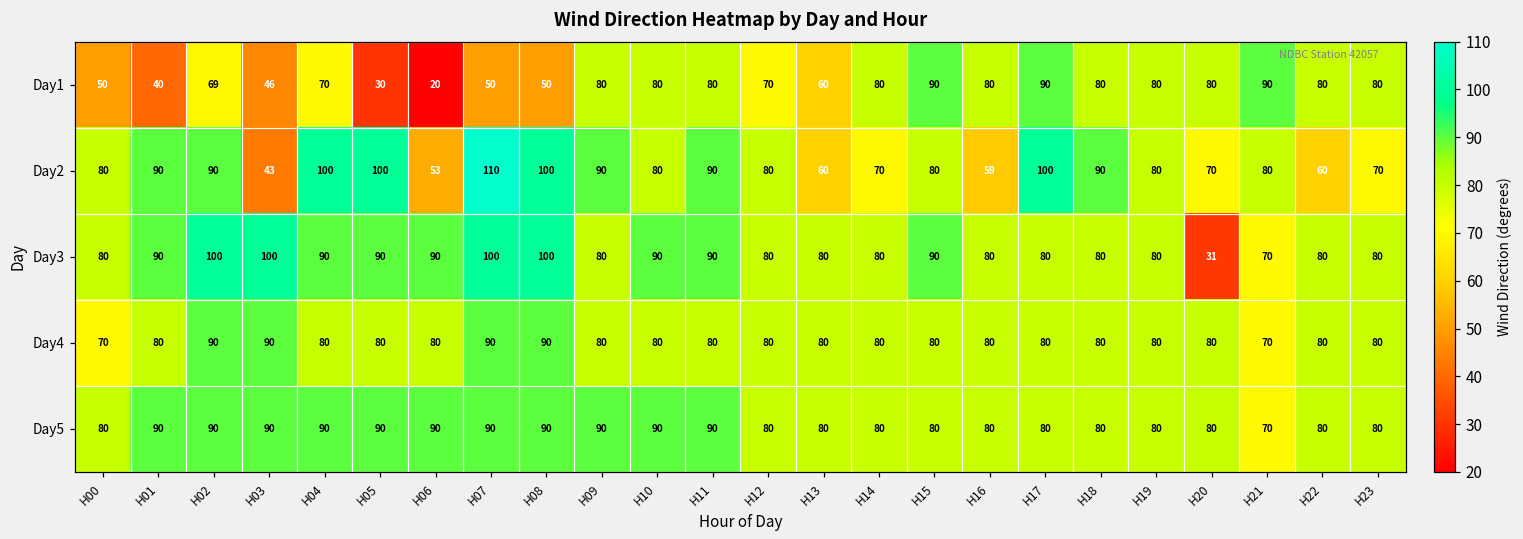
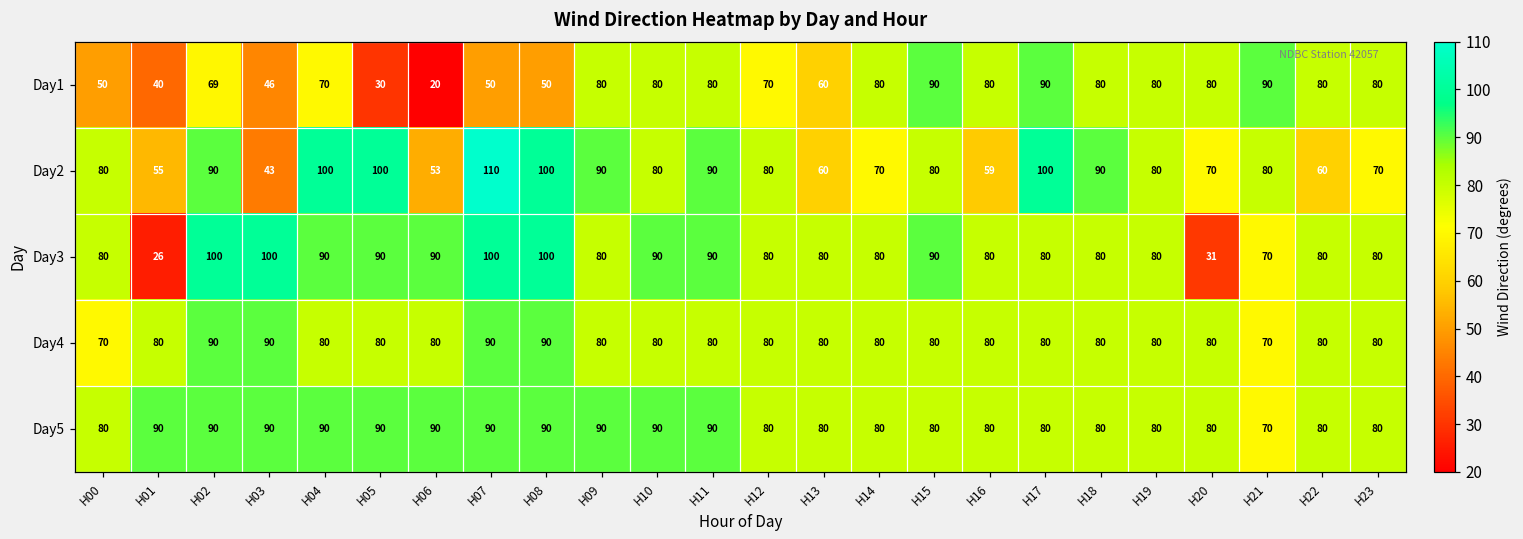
  {
    "Day1": {
      "H00": 50,
      "H01": 40,
      "H02": 69,
      "H03": 46,
      "H04": 70,
      "H05": 30,
      "H06": 20,
      "H07": 50,
      "H08": 50,
      "H09": 80,
      "H10": 80,
      "H11": 80,
      "H12": 70,
      "H13": 60,
      "H14": 80,
      "H15": 90,
      "H16": 80,
      "H17": 90,
      "H18": 80,
      "H19": 80,
      "H20": 80,
      "H21": 90,
      "H23": 80
    },
    "Day2": {
      "H00": 80,
-     "H01": 90,
+     "H01": 55,
      "H02": 90,
      "H03": 43,
      "H04": 100,
      "H05": 100,
      "H06": 53,
      "H07": 110,
      "H08": 100,
      "H09": 90,
      "H10": 80,
      "H11": 90,
      "H12": 80,
      "H13": 60,
      "H14": 70,
      "H15": 80,
      "H16": 59,
      "H17": 100,
      "H18": 90,
      "H19": 80,
      "H20": 70,
      "H21": 80,
      "H22": 60,
      "H23": 70
    },
    "Day3": {
      "H00": 80,
-     "H01": 90,
+     "H01": 26,
      "H02": 100,
      "H03": 100,
      "H04": 90,
      "H05": 90,
      "H06": 90,
      "H07": 100,
      "H08": 100,
      "H09": 80,
      "H10": 90,
      "H11": 90,
      "H12": 80,
      "H13": 80,
      "H14": 80,
      "H15": 90,
      "H16": 80,
      "H17": 80,
      "H18": 80,
      "H19": 80,
      "H20": 31,
      "H21": 70,
      "H22": 80,
      "H23": 80
    },
    "Day4": {
      "H00": 70,
      "H01": 80,
      "H02": 90,
      "H03": 90,
      "H04": 80,
      "H05": 80,
      "H06": 80,
      "H07": 90,
      "H08": 90,
      "H09": 80,
      "H10": 80,
      "H11": 80,
      "H12": 80,
      "H13": 80,
      "H14": 80,
      "H15": 80,
      "H16": 80,
      "H17": 80,
      "H18": 80,
      "H19": 80,
      "H20": 80,
      "H21": 70,
      "H22": 80,
      "H23": 80
    },
    "Day5": {
      "H00": 80,
      "H01": 90,
      "H02": 90,
      "H03": 90,
      "H04": 90,
      "H05": 90,
      "H06": 90,
      "H07": 90,
      "H08": 90,
      "H09": 90,
      "H10": 90,
      "H11": 90,
      "H12": 80,
      "H13": 80,
      "H14": 80,
      "H15": 80,
      "H16": 80,
      "H17": 80,
      "H18": 80,
      "H19": 80,
      "H20": 80,
      "H21": 70,
      "H22": 80,
      "H23": 80
    }
  }
